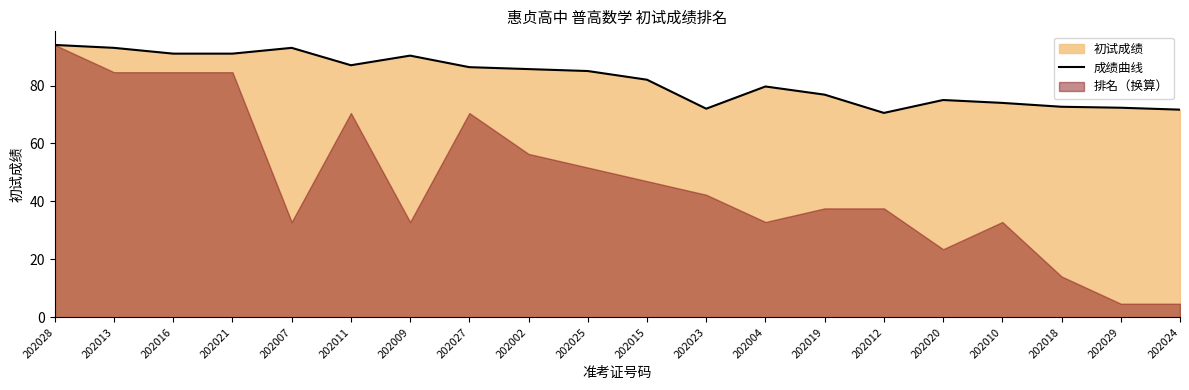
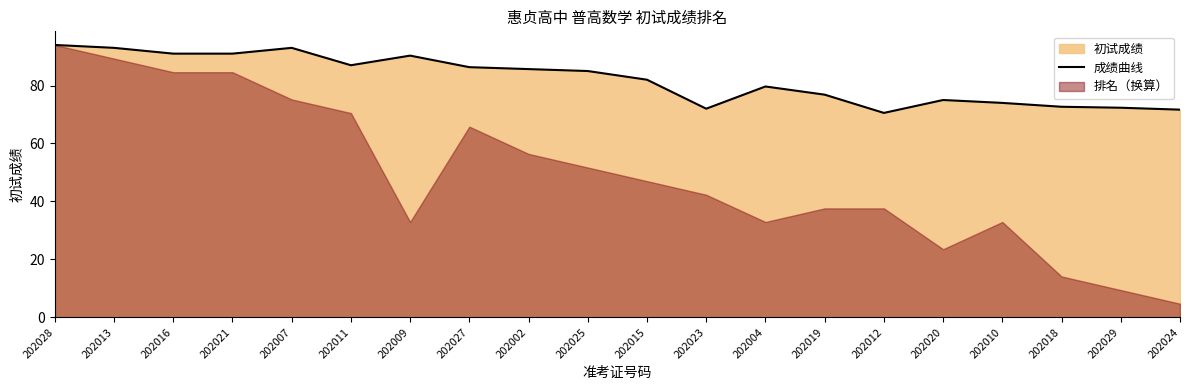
  {
    "初试成绩": {
      "202013": 93,
      "202016": 91,
      "202021": 91,
      "202007": 93,
      "202011": 87,
      "202009": 90,
      "202027": 86,
      "202002": 86,
      "202025": 85,
      "202015": 82,
      "202023": 72,
      "202004": 80,
      "202019": 77,
      "202012": 71,
      "202020": 75,
      "202010": 74,
      "202018": 73,
      "202029": 72,
      "202024": 72
    },
    "排名（换算）": {
-     "202013": 85,
+     "202013": 89,
      "202016": 85,
      "202021": 85,
-     "202007": 33,
+     "202007": 75,
      "202011": 71,
      "202009": 33,
-     "202027": 71,
+     "202027": 66,
      "202002": 56,
      "202025": 52,
      "202015": 47,
      "202023": 42,
      "202004": 33,
      "202019": 38,
      "202012": 38,
      "202020": 24,
      "202010": 33,
      "202018": 14,
-     "202029": 5,
+     "202029": 9,
      "202024": 5
    }
  }
